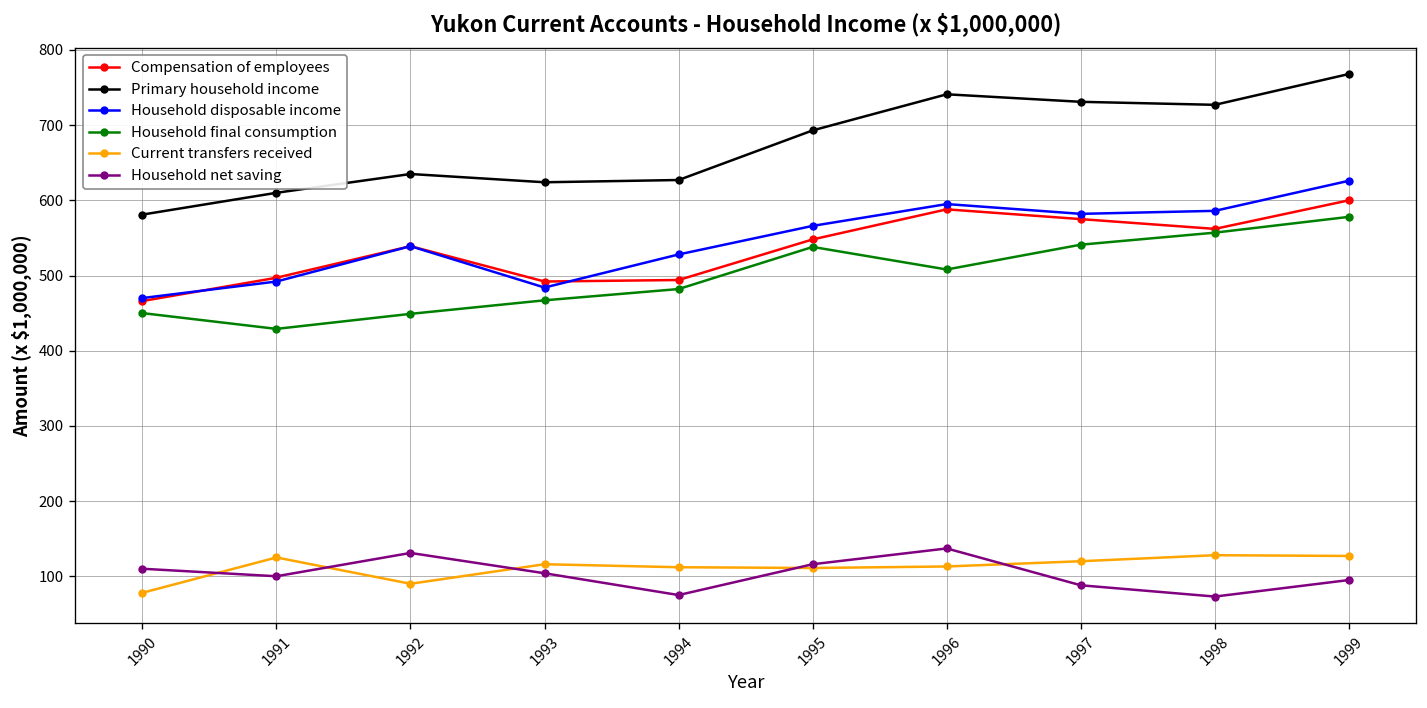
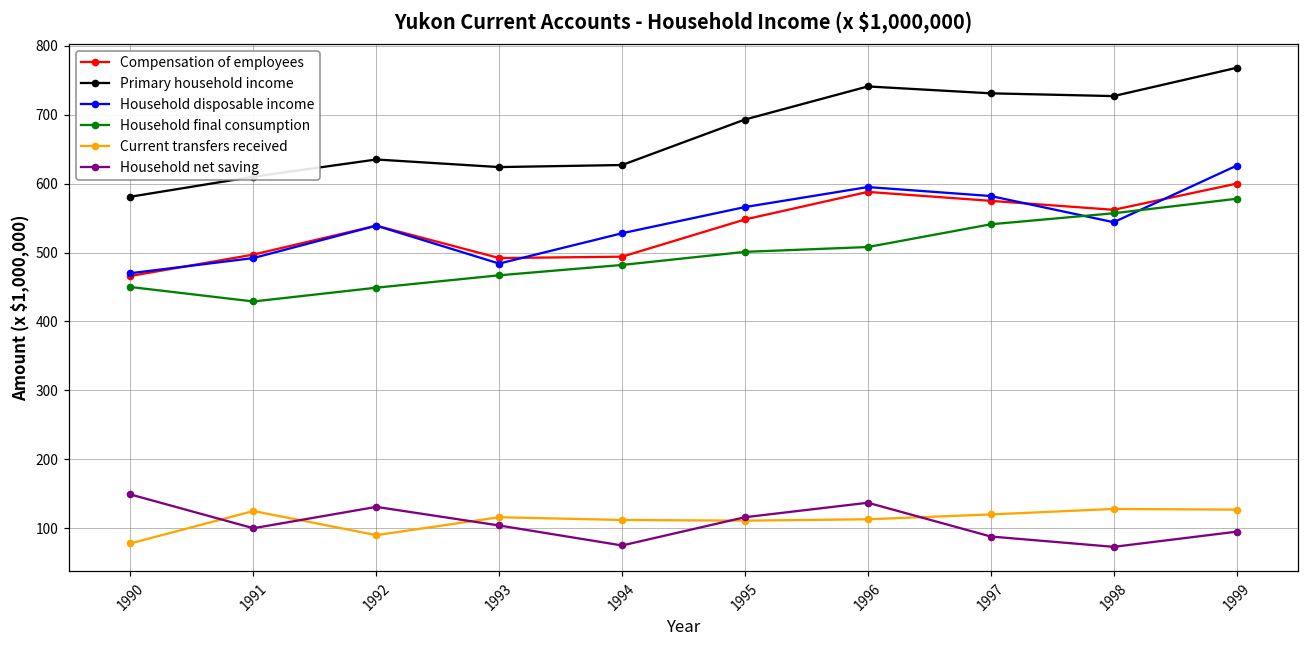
  {
    "Compensation of employees": {
      "1991": 500,
      "1993": 490,
      "1994": 490,
      "1995": 550,
      "1996": 590,
      "1997": 580,
      "1998": 560,
      "1999": 600
    },
    "Primary household income": {
      "1990": 580,
      "1992": 640,
      "1993": 620,
      "1994": 630,
      "1995": 690,
      "1996": 740,
      "1997": 730,
      "1998": 730,
      "1999": 770
    },
    "Household disposable income": {
      "1991": 490,
      "1993": 480,
      "1994": 530,
      "1995": 570,
      "1996": 600,
      "1997": 580,
-     "1998": 590,
+     "1998": 540,
      "1999": 630
    },
    "Household final consumption": {
      "1990": 450,
      "1991": 430,
      "1992": 450,
      "1993": 470,
      "1994": 480,
-     "1995": 540,
+     "1995": 500,
      "1996": 510,
      "1997": 540,
      "1998": 560,
      "1999": 580
    },
    "Current transfers received": {
      "1990": 80,
      "1991": 130,
      "1992": 90,
      "1993": 120,
      "1994": 110,
      "1995": 110,
      "1996": 110,
      "1997": 120,
      "1998": 130,
      "1999": 130
    },
    "Household net saving": {
-     "1990": 110,
+     "1990": 150,
      "1991": 100,
      "1992": 130,
      "1993": 100,
      "1994": 80,
      "1995": 120,
      "1996": 140,
      "1997": 90,
      "1998": 70,
      "1999": 100
    }
  }
